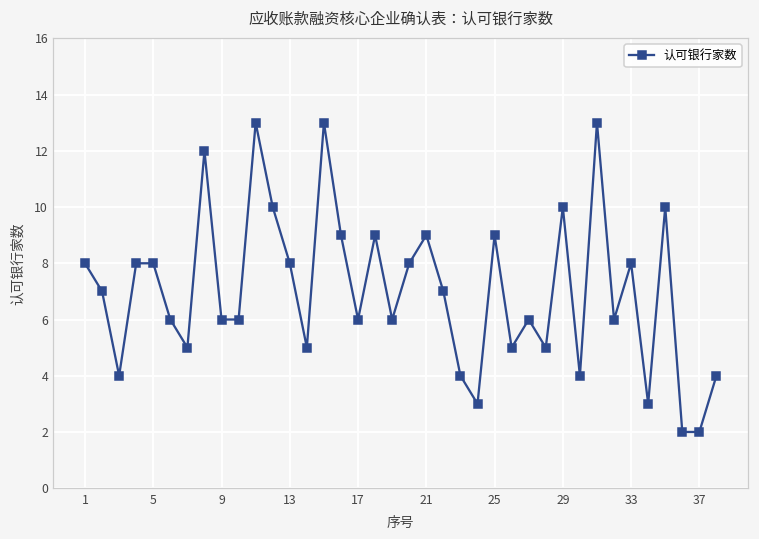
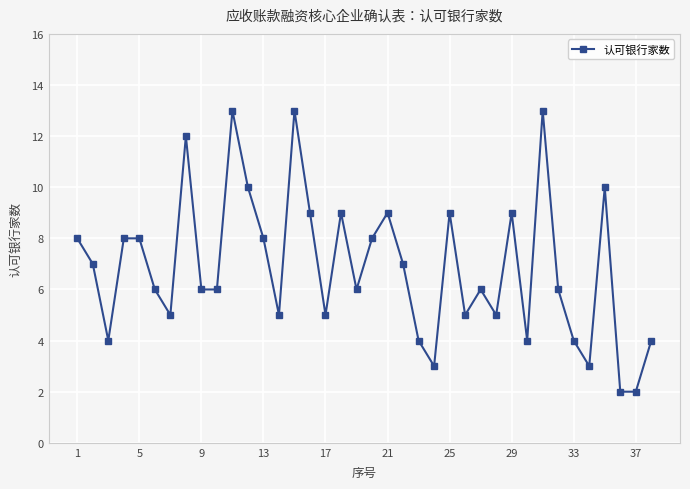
  {
    "1": 8,
    "5": 8,
    "9": 6,
    "13": 8,
-   "17": 6,
+   "17": 5,
    "21": 9,
    "25": 9,
-   "29": 10,
-   "33": 8,
+   "29": 9,
+   "33": 4,
    "37": 2
  }
